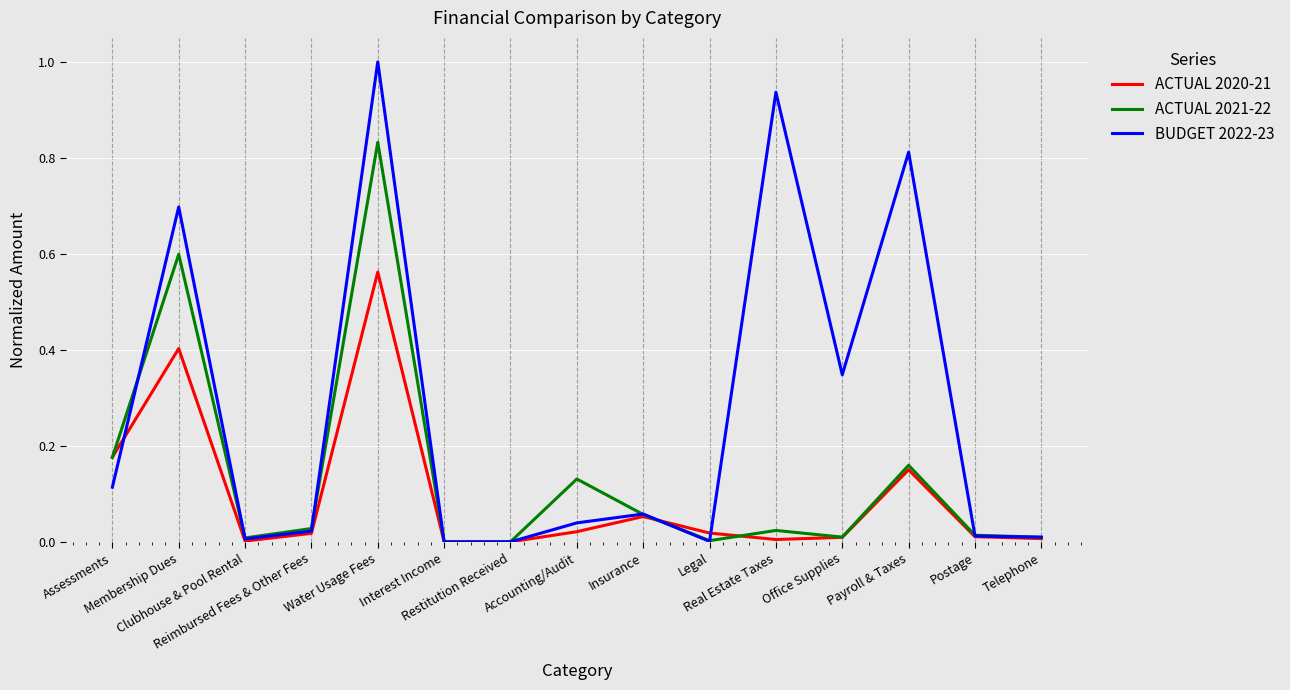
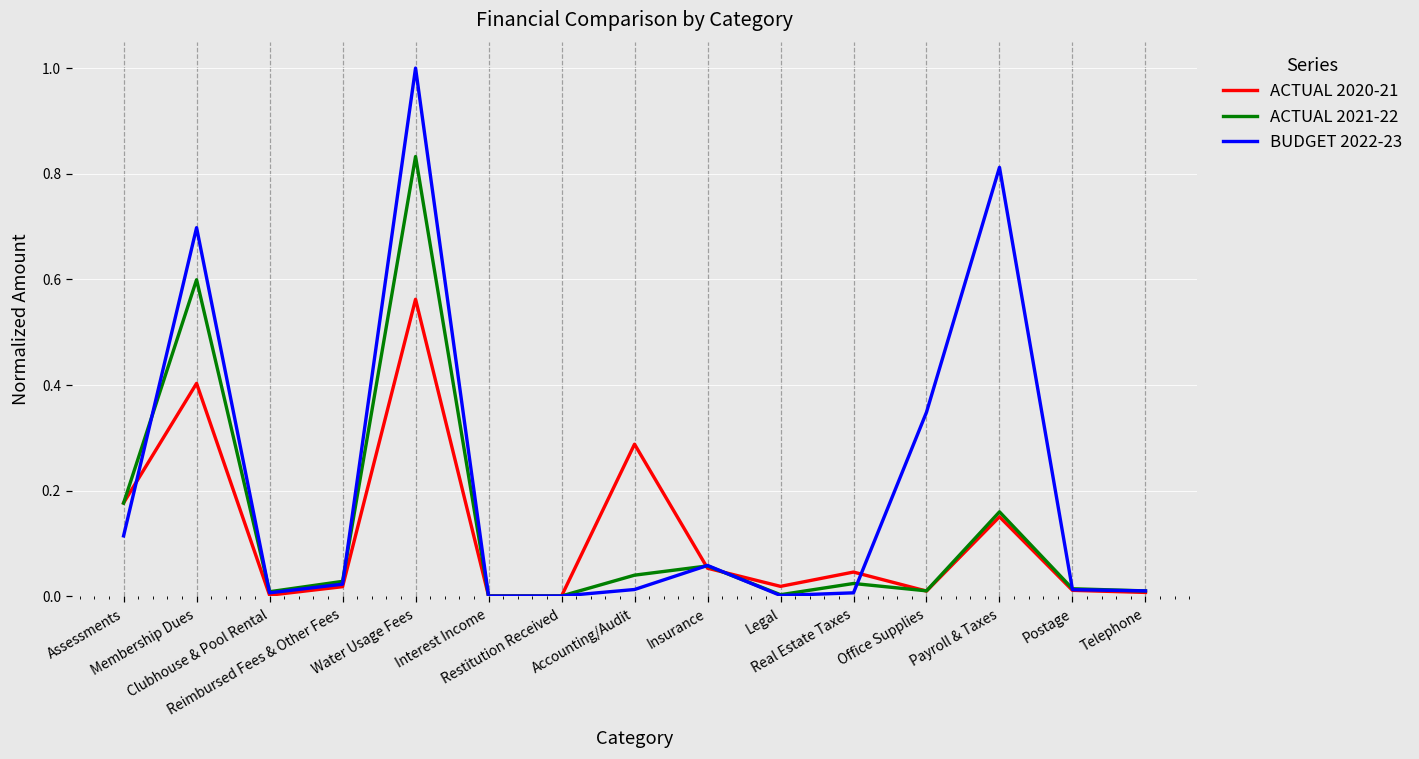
  {
    "ACTUAL 2020-21": {
      "Membership Dues": 0.40,
      "Water Usage Fees": 0.56,
-     "Accounting/Audit": 0.02,
+     "Accounting/Audit": 0.29,
      "Legal": 0.02,
-     "Real Estate Taxes": 0.01,
+     "Real Estate Taxes": 0.05,
      "Payroll & Taxes": 0.15
    },
    "ACTUAL 2021-22": {
      "Membership Dues": 0.60,
      "Reimbursed Fees & Other Fees": 0.03,
      "Water Usage Fees": 0.83,
-     "Accounting/Audit": 0.13,
+     "Accounting/Audit": 0.04,
      "Real Estate Taxes": 0.02,
      "Payroll & Taxes": 0.16
    },
    "BUDGET 2022-23": {
      "Assessments": 0.11,
      "Membership Dues": 0.70,
      "Water Usage Fees": 1.00,
-     "Accounting/Audit": 0.04,
-     "Real Estate Taxes": 0.94,
+     "Accounting/Audit": 0.01,
+     "Real Estate Taxes": 0.01,
      "Office Supplies": 0.35,
      "Payroll & Taxes": 0.81
    }
  }
